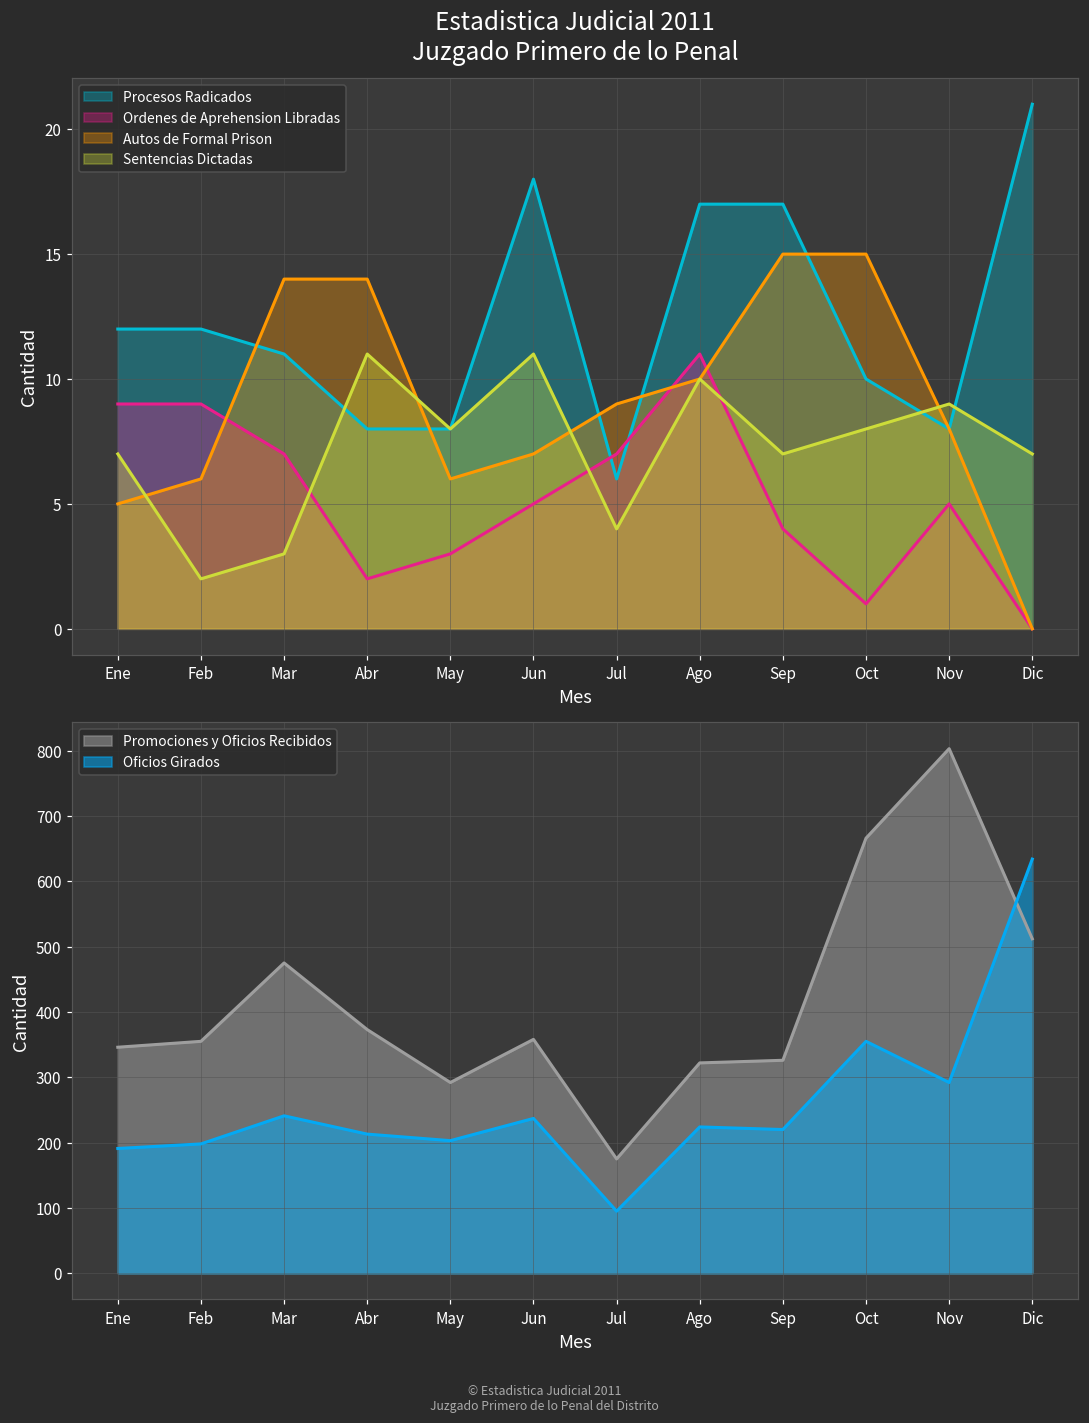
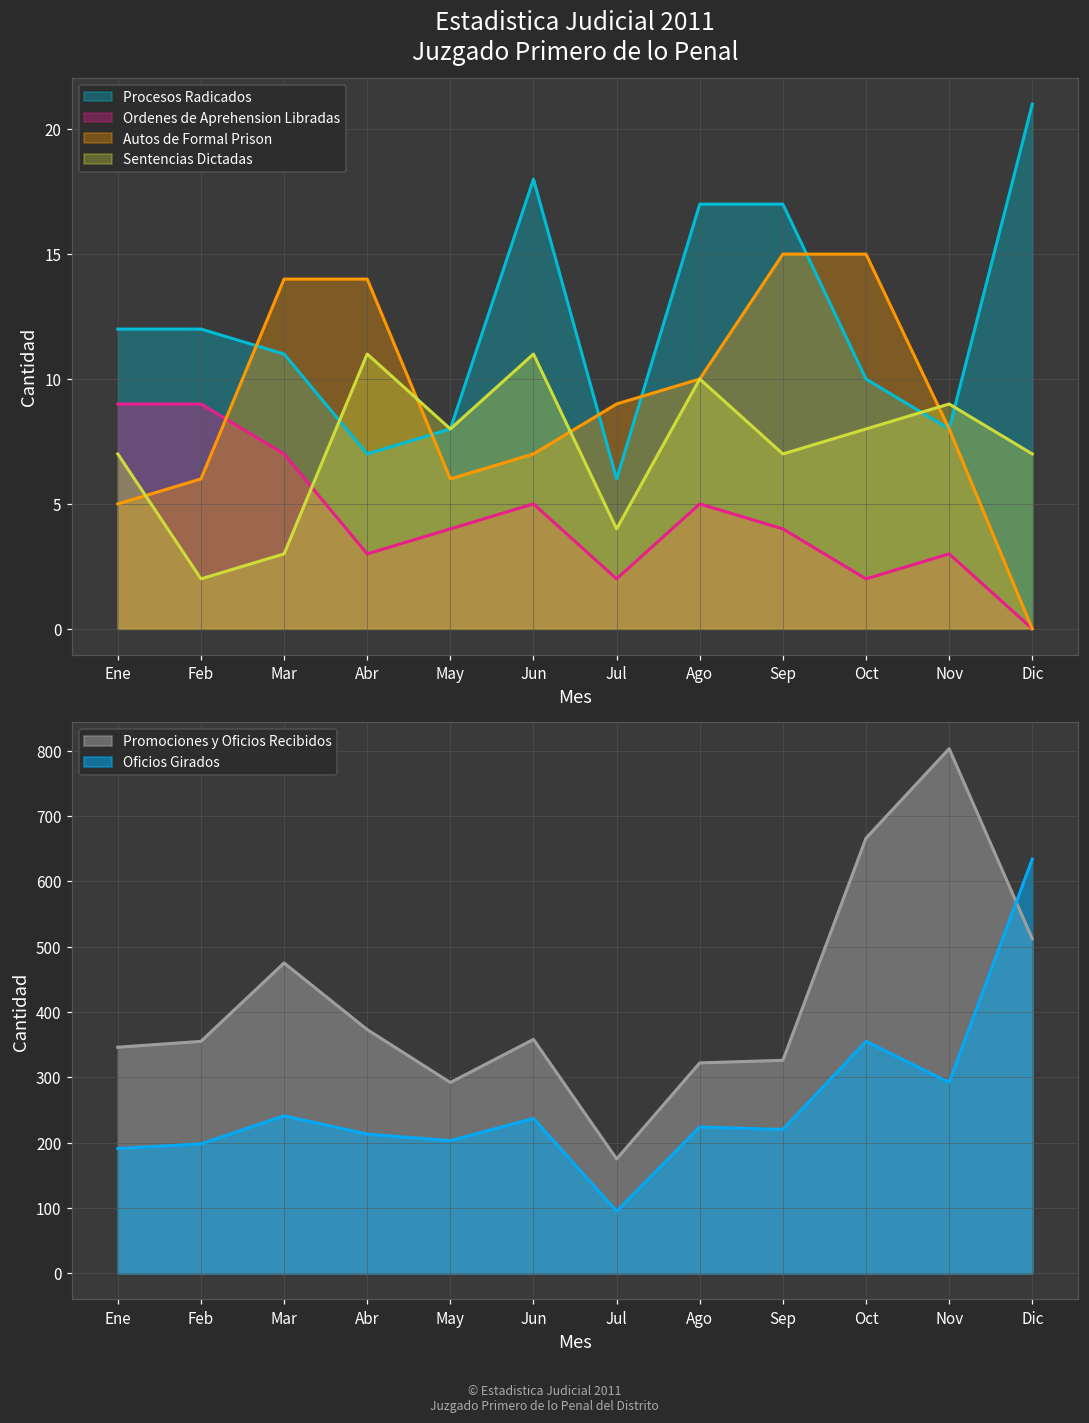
  {
    "Estadistica Judicial 2011 Juzgado Primero de lo Penal": {
      "Procesos Radicados": {
        "Ene": 12,
        "Feb": 12,
        "Mar": 11,
-       "Abr": 8,
+       "Abr": 7,
        "Jun": 18,
        "Jul": 6,
        "Ago": 17,
        "Sep": 17,
        "Oct": 10,
        "Dic": 21
      },
      "Ordenes de Aprehension Libradas": {
        "Ene": 9,
        "Feb": 9,
        "Mar": 7,
-       "Abr": 2,
-       "May": 3,
+       "Abr": 3,
+       "May": 4,
        "Jun": 5,
-       "Jul": 7,
-       "Ago": 11,
+       "Jul": 2,
+       "Ago": 5,
        "Sep": 4,
-       "Oct": 1,
-       "Nov": 5
+       "Oct": 2,
+       "Nov": 3
      }
    }
  }
